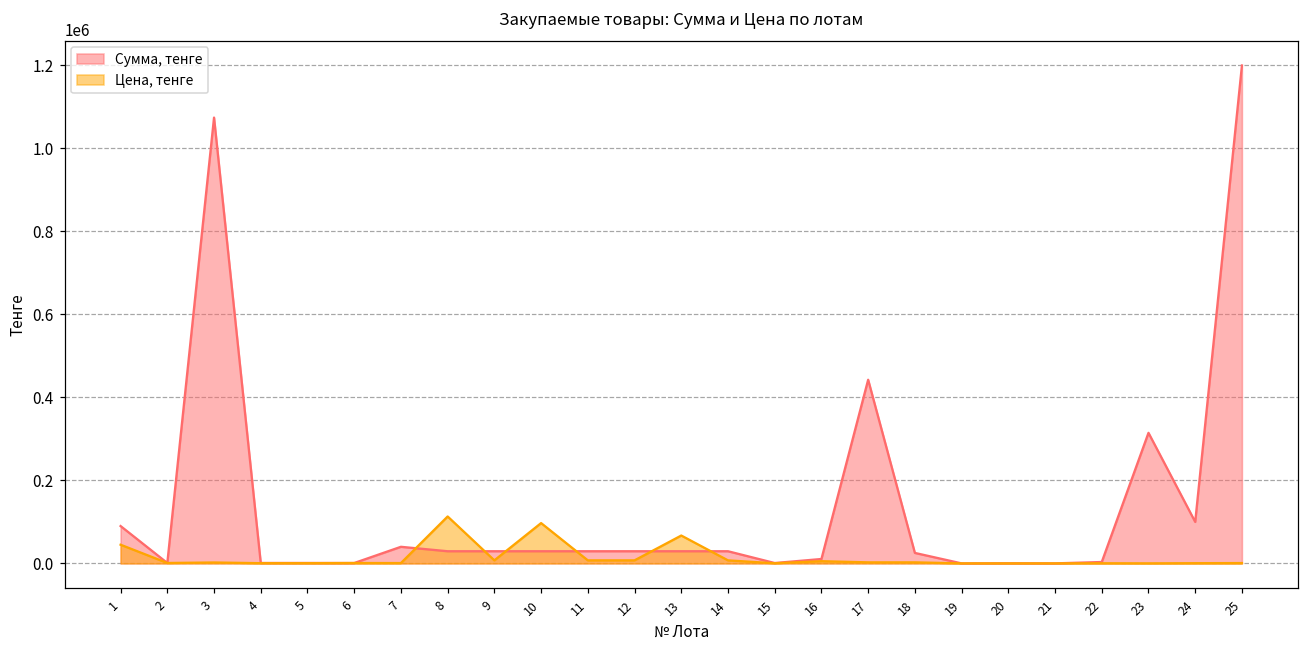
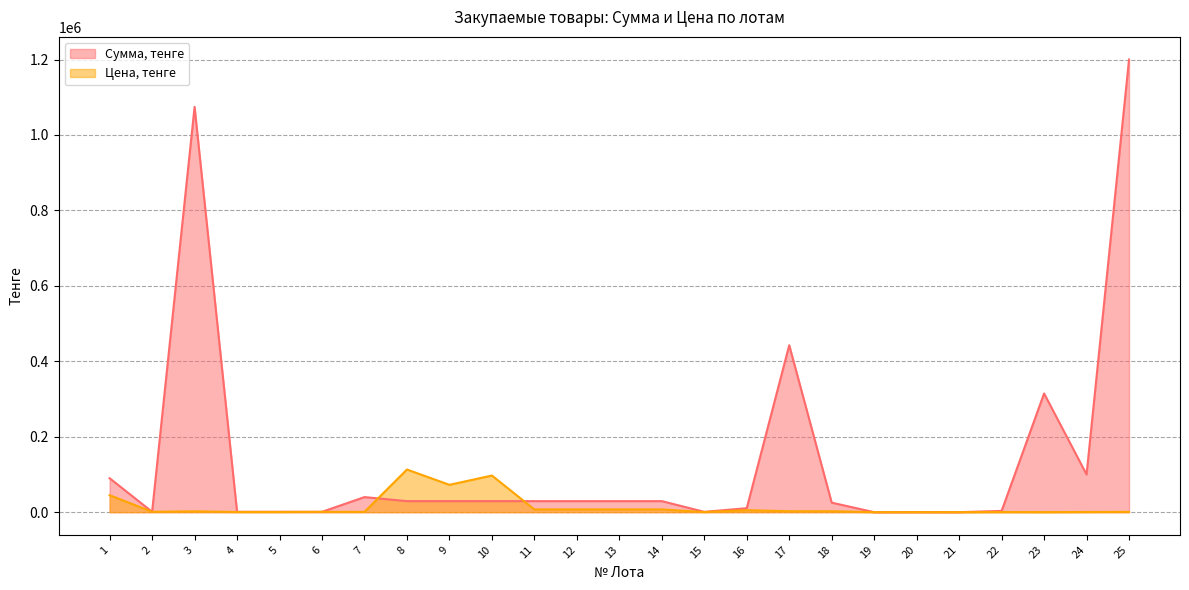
  {
    "Сумма, тенге": {
      "1": 90000,
      "3": 1070000,
      "7": 40000,
      "8": 30000,
      "9": 30000,
      "10": 30000,
      "11": 30000,
      "12": 30000,
      "13": 30000,
      "14": 30000,
      "17": 440000,
      "18": 30000,
      "23": 310000,
      "24": 100000,
      "25": 1200000
    },
    "Цена, тенге": {
      "1": 50000,
      "3": 0,
      "7": 0,
      "8": 110000,
-     "9": 10000,
+     "9": 70000,
      "10": 100000,
      "11": 10000,
      "12": 10000,
-     "13": 70000,
+     "13": 10000,
      "14": 10000,
      "17": 0,
      "18": 0,
      "23": 0,
      "24": 0,
      "25": 0
    }
  }
